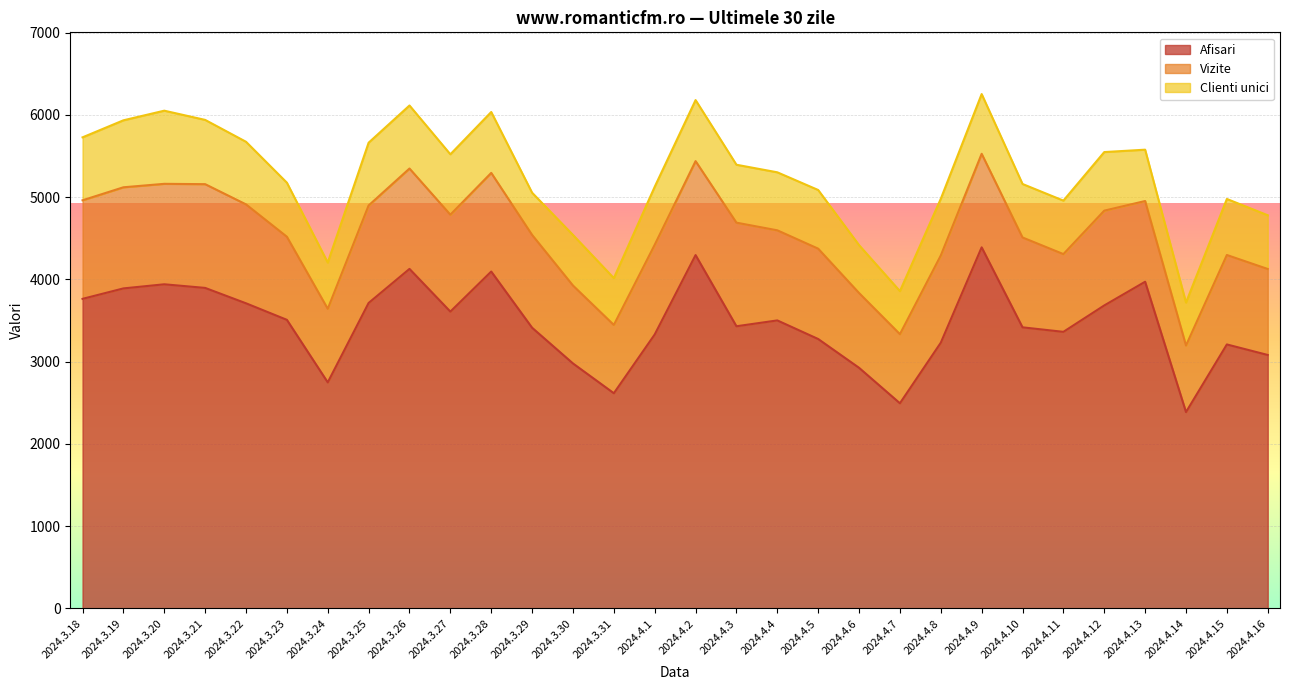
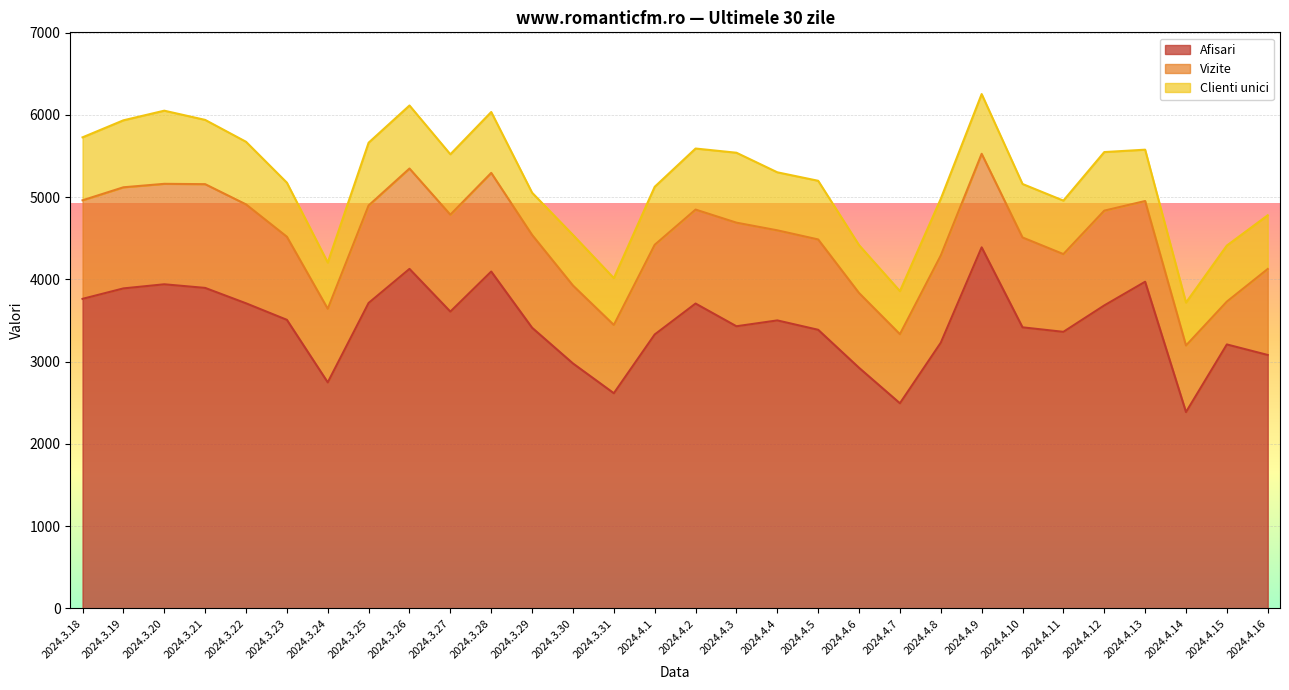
  {
    "Afisari": {
      "2024.3.18": 3800,
      "2024.3.19": 3900,
      "2024.3.20": 3900,
      "2024.3.21": 3900,
      "2024.3.22": 3700,
      "2024.3.23": 3500,
      "2024.3.24": 2700,
      "2024.3.25": 3700,
      "2024.3.26": 4100,
      "2024.3.27": 3600,
      "2024.3.28": 4100,
      "2024.3.29": 3400,
      "2024.3.30": 3000,
      "2024.3.31": 2600,
      "2024.4.1": 3300,
-     "2024.4.2": 4300,
+     "2024.4.2": 3700,
      "2024.4.3": 3400,
      "2024.4.4": 3500,
-     "2024.4.5": 3300,
+     "2024.4.5": 3400,
      "2024.4.6": 2900,
      "2024.4.7": 2500,
      "2024.4.8": 3200,
      "2024.4.9": 4400,
      "2024.4.10": 3400,
      "2024.4.11": 3400,
      "2024.4.12": 3700,
      "2024.4.13": 4000,
      "2024.4.14": 2400,
      "2024.4.15": 3200,
      "2024.4.16": 3100
    },
    "Vizite": {
      "2024.3.18": 1200,
      "2024.3.19": 1200,
      "2024.3.20": 1200,
      "2024.3.21": 1300,
      "2024.3.22": 1200,
      "2024.3.23": 1000,
      "2024.3.24": 900,
      "2024.3.25": 1200,
      "2024.3.26": 1200,
      "2024.3.27": 1200,
      "2024.3.28": 1200,
      "2024.3.29": 1100,
      "2024.3.30": 900,
      "2024.3.31": 800,
      "2024.4.1": 1100,
      "2024.4.2": 1100,
      "2024.4.3": 1300,
      "2024.4.4": 1100,
      "2024.4.5": 1100,
      "2024.4.6": 900,
      "2024.4.7": 800,
      "2024.4.8": 1100,
      "2024.4.9": 1100,
      "2024.4.10": 1100,
      "2024.4.11": 900,
      "2024.4.12": 1200,
      "2024.4.13": 1000,
      "2024.4.14": 800,
-     "2024.4.15": 1100,
+     "2024.4.15": 500,
      "2024.4.16": 1000
    },
    "Clienti unici": {
      "2024.3.18": 800,
      "2024.3.19": 800,
      "2024.3.20": 900,
      "2024.3.21": 800,
      "2024.3.22": 800,
      "2024.3.23": 700,
      "2024.3.24": 600,
      "2024.3.25": 800,
      "2024.3.26": 800,
      "2024.3.27": 700,
      "2024.3.28": 700,
      "2024.3.29": 500,
      "2024.3.30": 600,
      "2024.3.31": 600,
      "2024.4.1": 700,
      "2024.4.2": 700,
-     "2024.4.3": 700,
+     "2024.4.3": 900,
      "2024.4.4": 700,
      "2024.4.5": 700,
      "2024.4.6": 600,
      "2024.4.7": 500,
      "2024.4.8": 700,
      "2024.4.9": 700,
      "2024.4.10": 700,
      "2024.4.11": 700,
      "2024.4.12": 700,
      "2024.4.13": 600,
      "2024.4.14": 500,
      "2024.4.15": 700,
      "2024.4.16": 700
    }
  }
